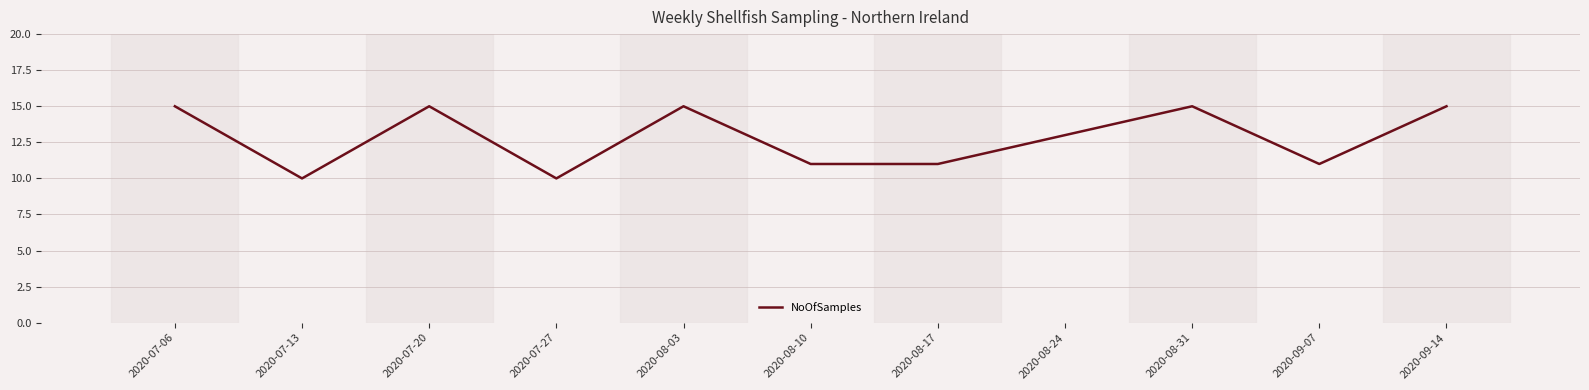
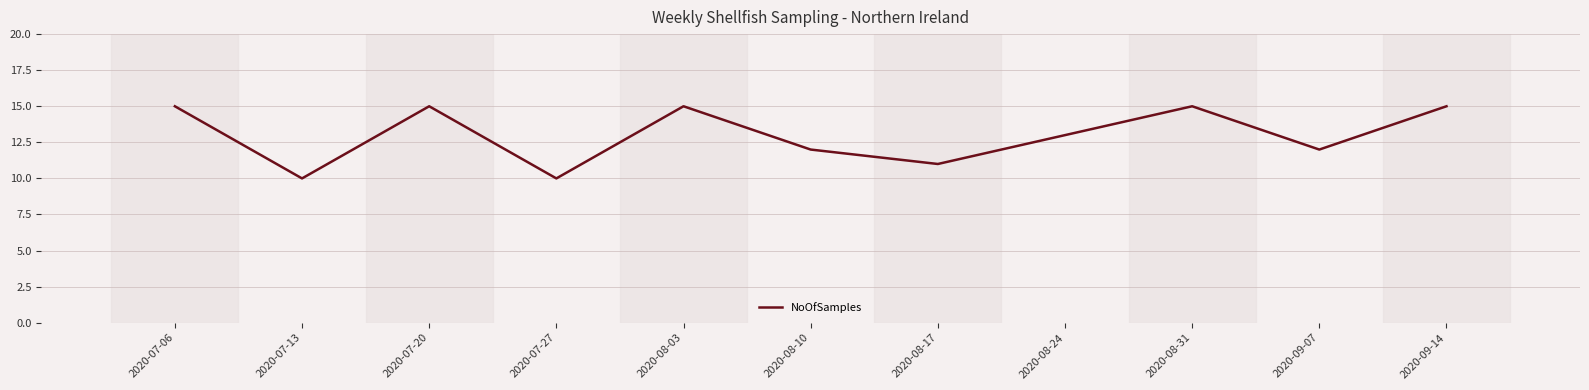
  {
    "2020-07-06": 15,
    "2020-07-13": 10,
    "2020-07-20": 15,
    "2020-07-27": 10,
    "2020-08-03": 15,
-   "2020-08-10": 11,
+   "2020-08-10": 12,
    "2020-08-17": 11,
    "2020-08-24": 13,
    "2020-08-31": 15,
-   "2020-09-07": 11,
+   "2020-09-07": 12,
    "2020-09-14": 15
  }
